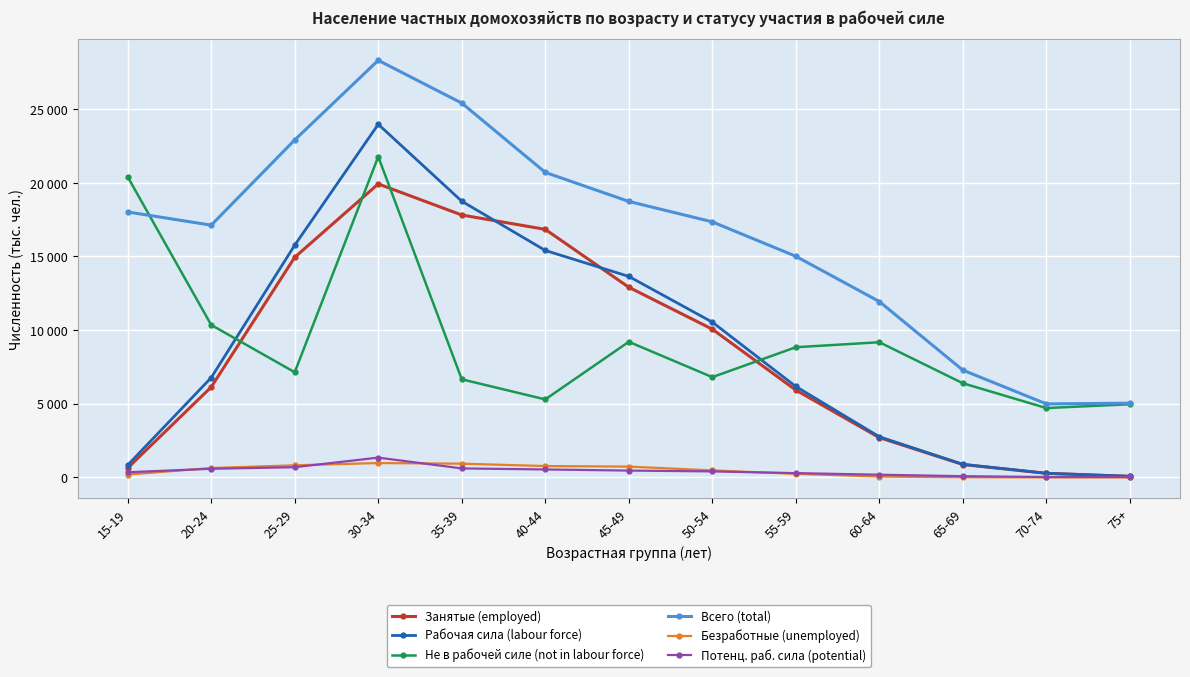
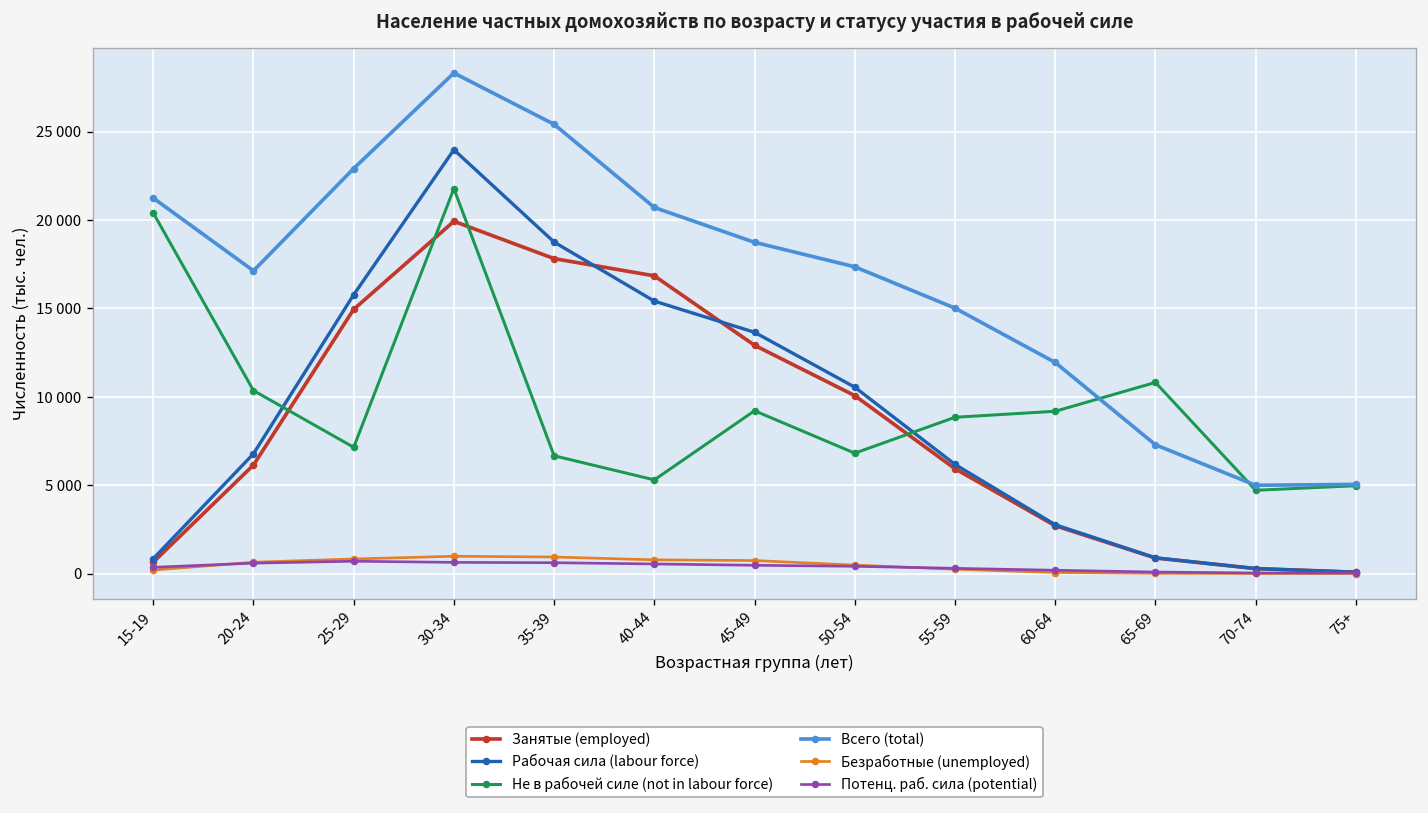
  {
    "Занятые (employed)": {
      "15-19": 600,
      "20-24": 6100,
      "25-29": 14900,
      "30-34": 19900,
      "35-39": 17800,
      "40-44": 16800,
      "45-49": 12900,
      "50-54": 10100,
      "55-59": 5900
    },
    "Рабочая сила (labour force)": {
      "15-19": 800,
      "20-24": 6800,
      "25-29": 15800,
      "30-34": 24000,
      "35-39": 18700,
      "40-44": 15400,
      "45-49": 13600,
      "50-54": 10500,
      "55-59": 6200
    },
    "Не в рабочей силе (not in labour force)": {
      "15-19": 20400,
      "20-24": 10400,
      "25-29": 7100,
      "30-34": 21800,
      "35-39": 6700,
      "40-44": 5300,
      "45-49": 9200,
      "50-54": 6800,
      "55-59": 8800,
      "60-64": 9200,
-     "65-69": 6400,
+     "65-69": 10800,
      "70-74": 4700
    },
    "Всего (total)": {
-     "15-19": 18000,
+     "15-19": 21200,
      "20-24": 17100,
      "25-29": 22900,
      "30-34": 28300,
      "35-39": 25400,
      "40-44": 20700,
      "45-49": 18700,
      "50-54": 17300,
      "55-59": 15000,
      "60-64": 11900,
      "65-69": 7300,
      "70-74": 5000
    },
    "Безработные (unemployed)": {
      "30-34": 1000,
      "35-39": 900,
      "40-44": 800,
      "45-49": 700
    },
    "Потенц. раб. сила (potential)": {
-     "30-34": 1300,
+     "30-34": 600,
      "35-39": 600,
      "40-44": 500,
      "45-49": 500
    }
  }
